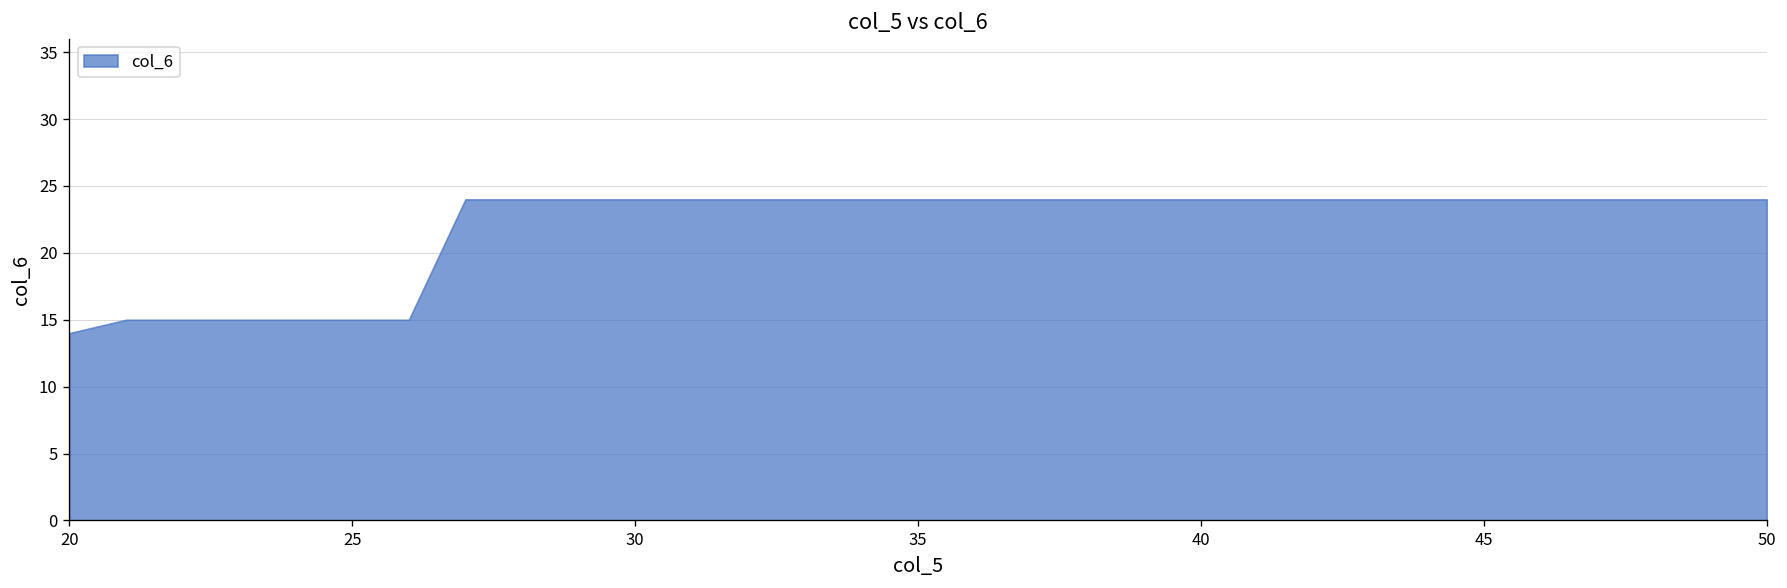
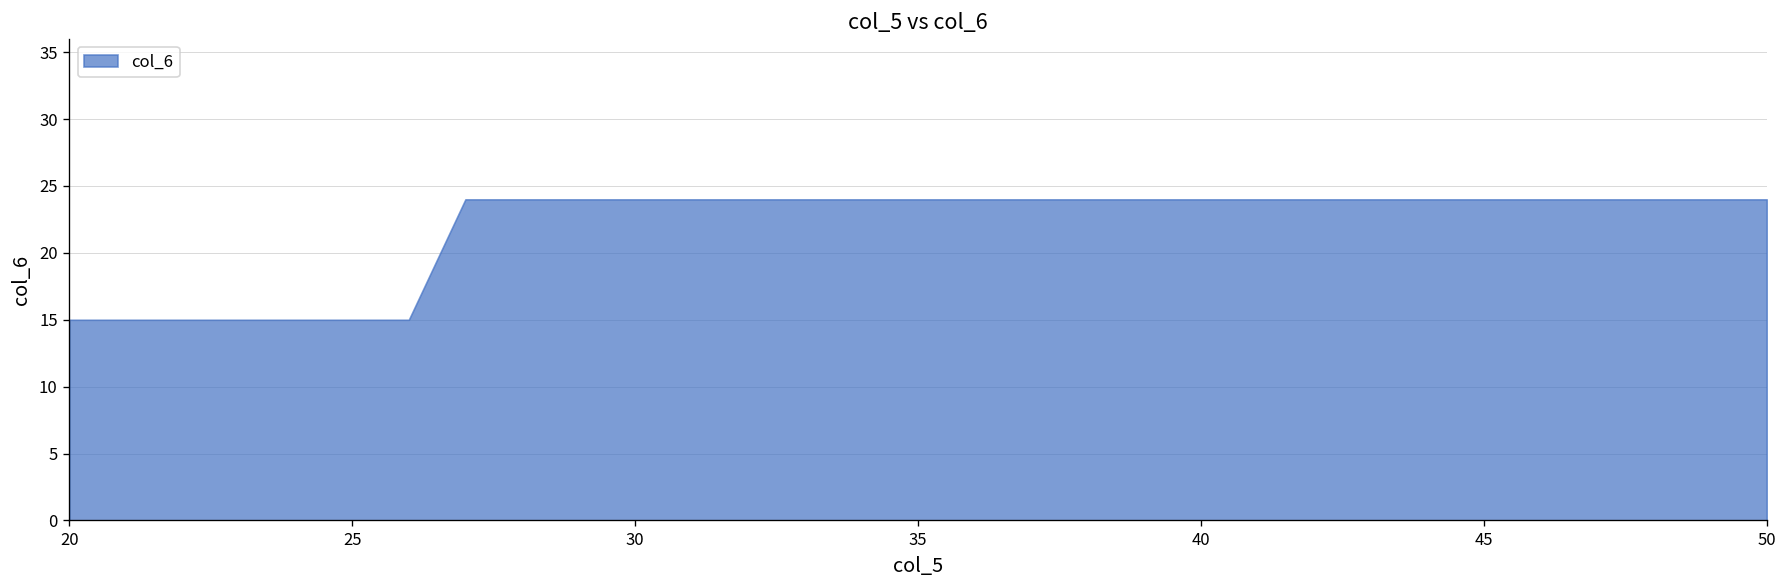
  {
-   "20": 14,
+   "20": 15,
    "25": 15,
    "30": 24,
    "35": 24,
    "40": 24,
    "45": 24,
    "50": 24
  }
